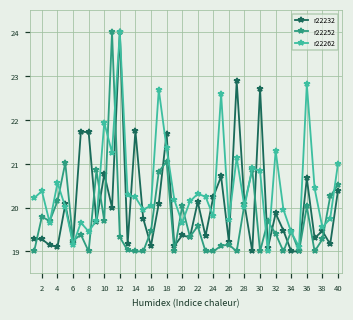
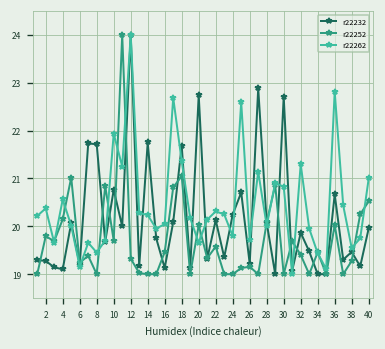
  {
    "r22232": {
      "2": 19.3,
      "4": 19.1,
      "8": 21.7,
      "10": 20.8,
      "14": 21.8,
      "16": 19.1,
      "18": 21.7,
-     "20": 19.4,
+     "20": 22.7,
      "22": 20.1,
      "24": 20.2,
      "30": 22.7,
      "32": 19.9,
      "34": 19.0,
      "36": 20.7,
      "38": 19.5,
-     "40": 20.4
+     "40": 20.0
    }
  }
